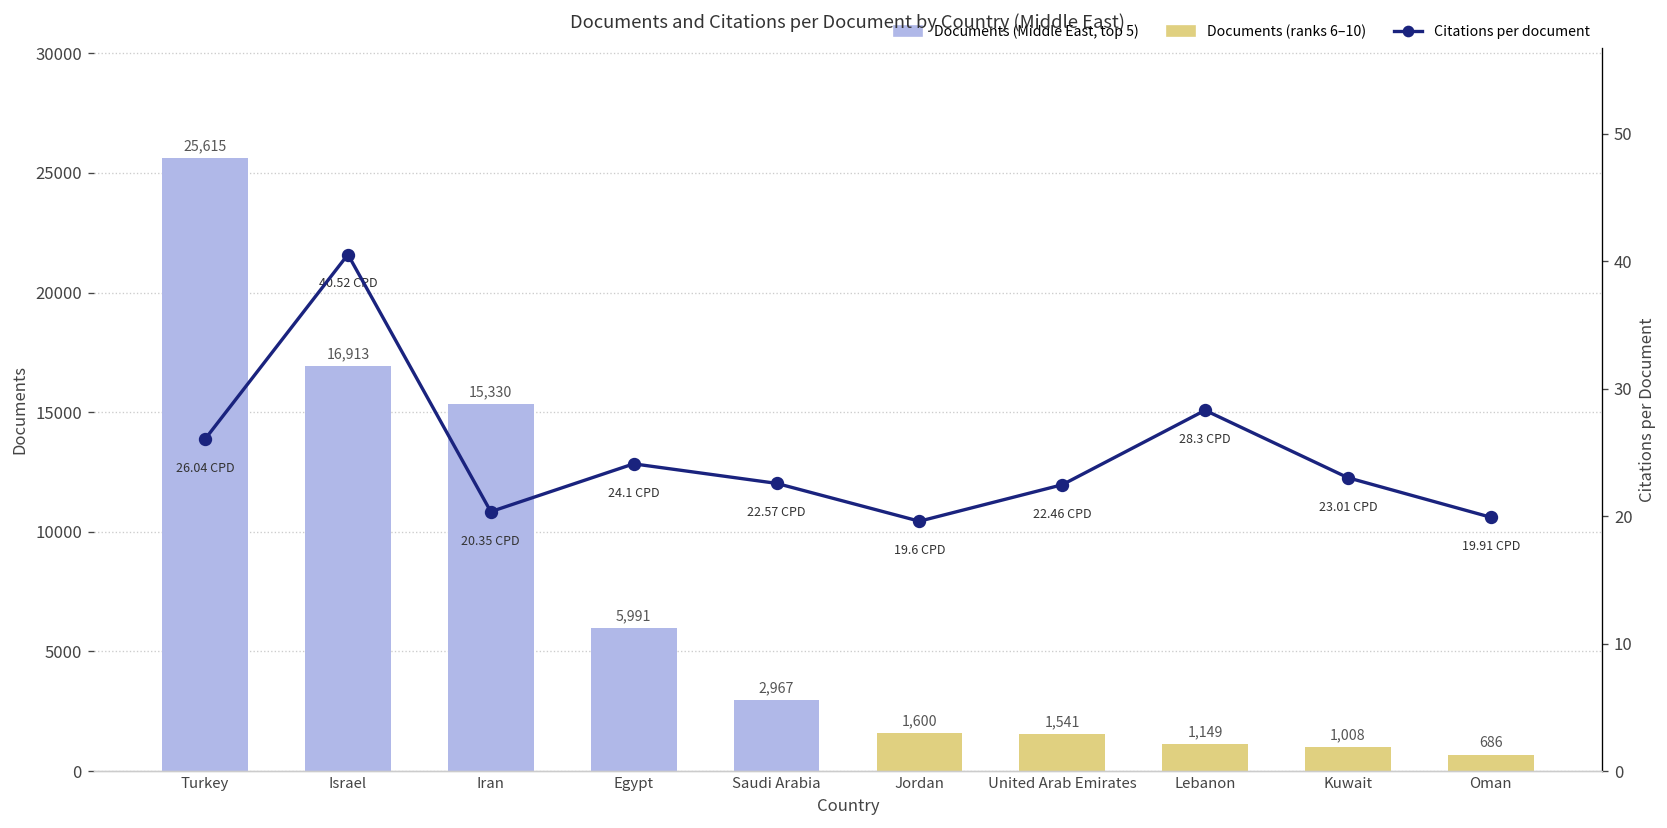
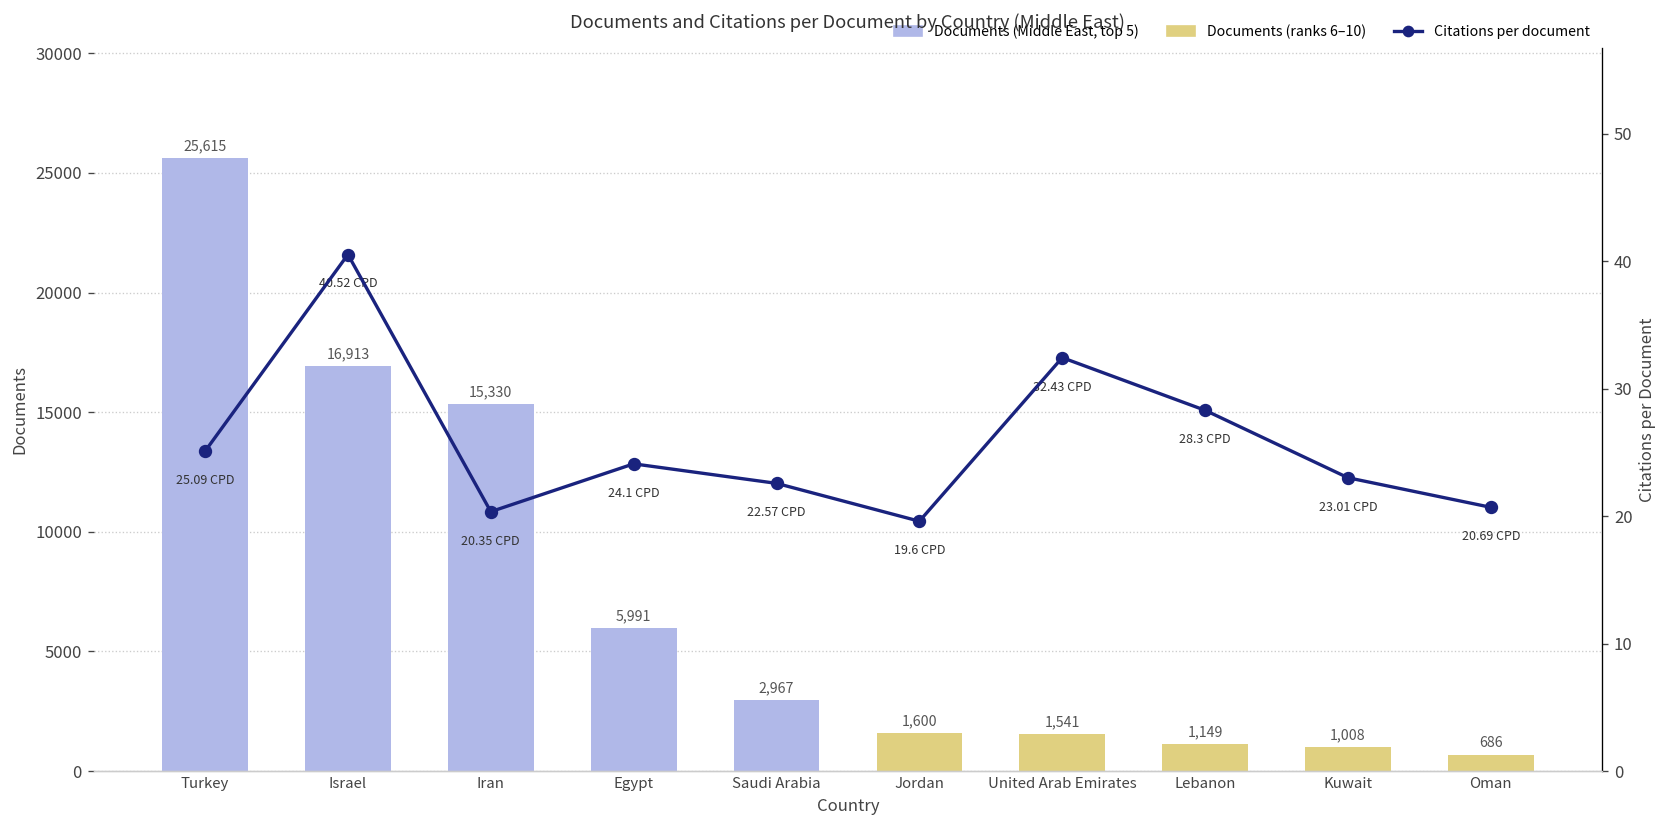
  {
    "Citations per document": {
-     "Turkey": 26.04,
+     "Turkey": 25.09,
      "Israel": 40.52,
      "Iran": 20.35,
      "Egypt": 24.1,
      "Saudi Arabia": 22.57,
      "Jordan": 19.6,
-     "United Arab Emirates": 22.46,
+     "United Arab Emirates": 32.43,
      "Lebanon": 28.3,
      "Kuwait": 23.01,
-     "Oman": 19.91
+     "Oman": 20.69
    }
  }
